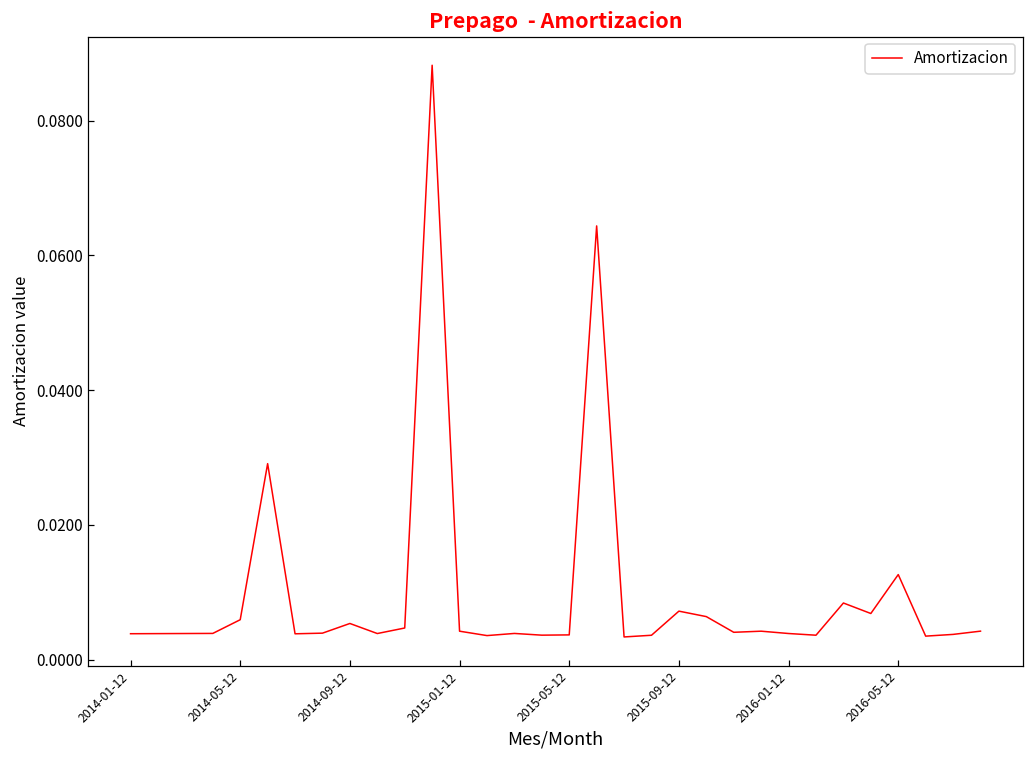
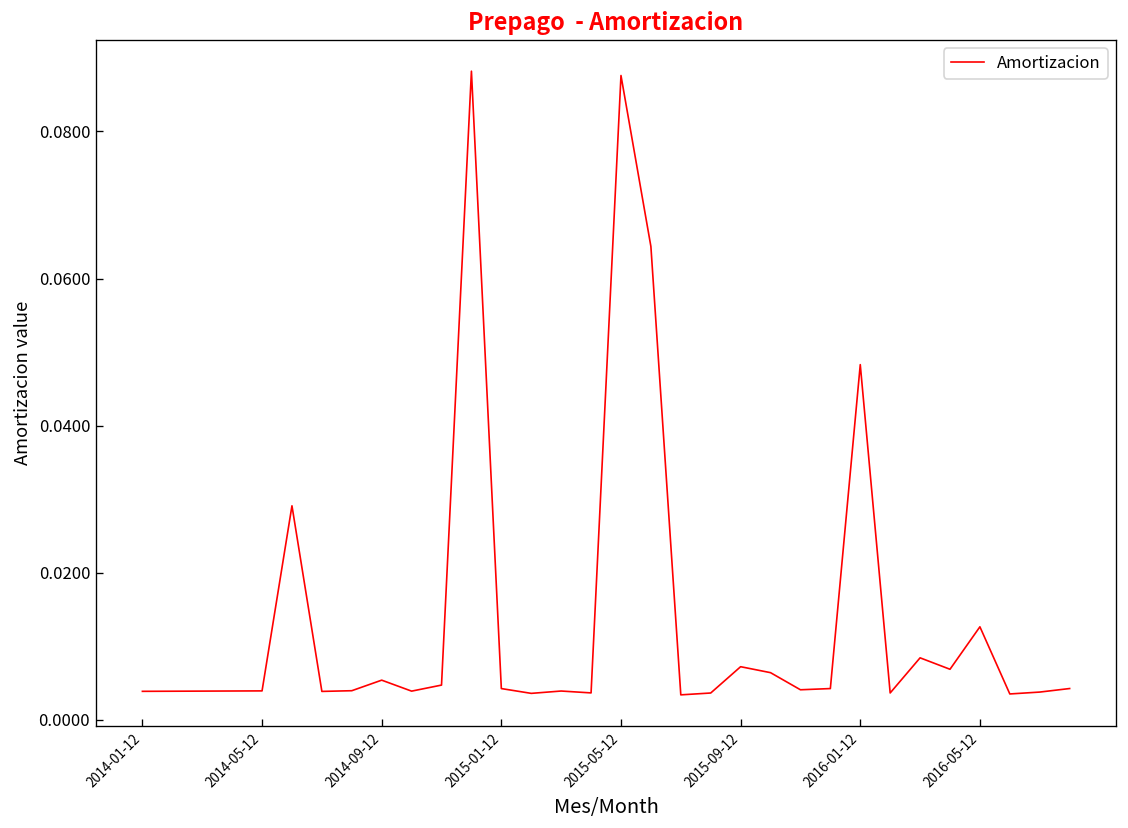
  {
    "2014-01-12": 0.004,
-   "2014-05-12": 0.006,
+   "2014-05-12": 0.004,
    "2014-09-12": 0.005,
    "2015-01-12": 0.004,
-   "2015-05-12": 0.004,
+   "2015-05-12": 0.088,
    "2015-09-12": 0.007,
-   "2016-01-12": 0.004,
+   "2016-01-12": 0.048,
    "2016-05-12": 0.013
  }
